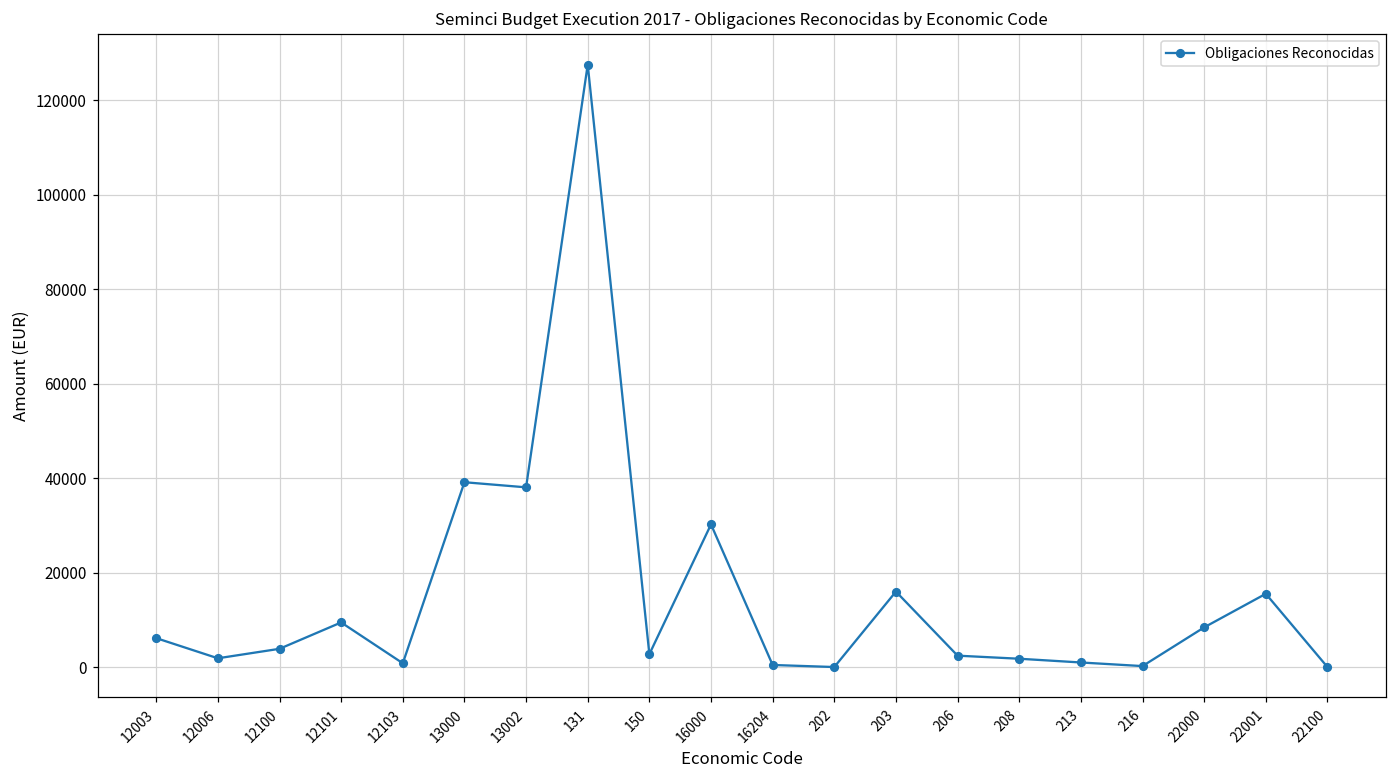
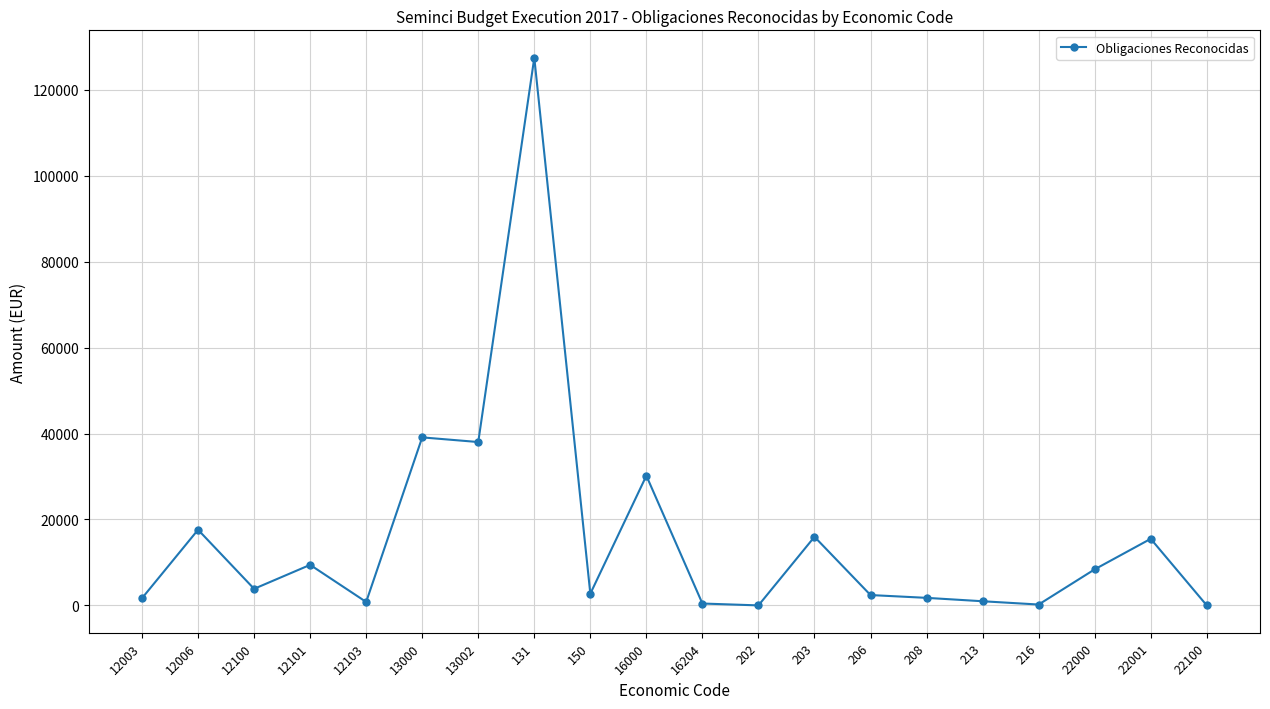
  {
-   "12003": 6000,
-   "12006": 2000,
+   "12003": 2000,
+   "12006": 18000,
    "12100": 4000,
    "12101": 9000,
    "12103": 1000,
    "13000": 39000,
    "13002": 38000,
    "131": 128000,
    "150": 3000,
    "16000": 30000,
    "16204": 0,
    "202": 0,
    "203": 16000,
    "206": 2000,
    "208": 2000,
    "213": 1000,
    "216": 0,
    "22000": 8000,
    "22001": 16000,
    "22100": 0
  }
